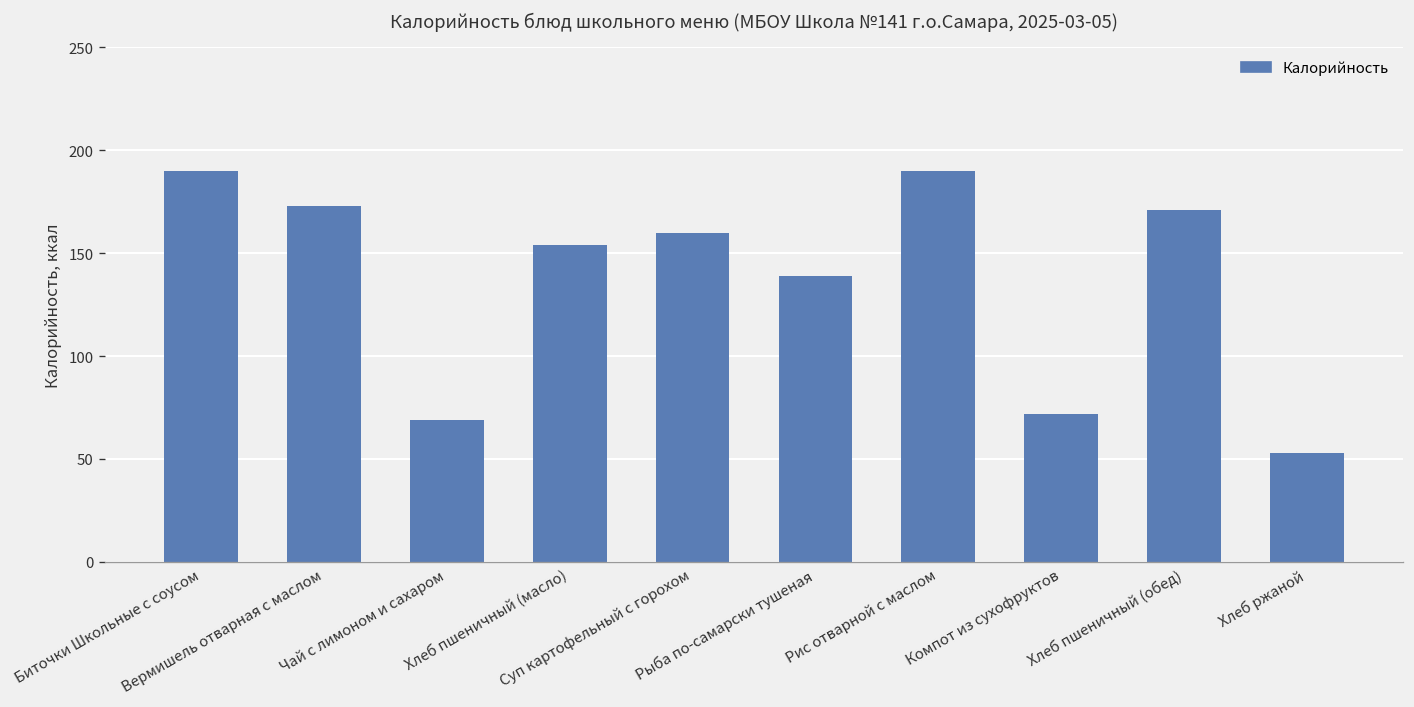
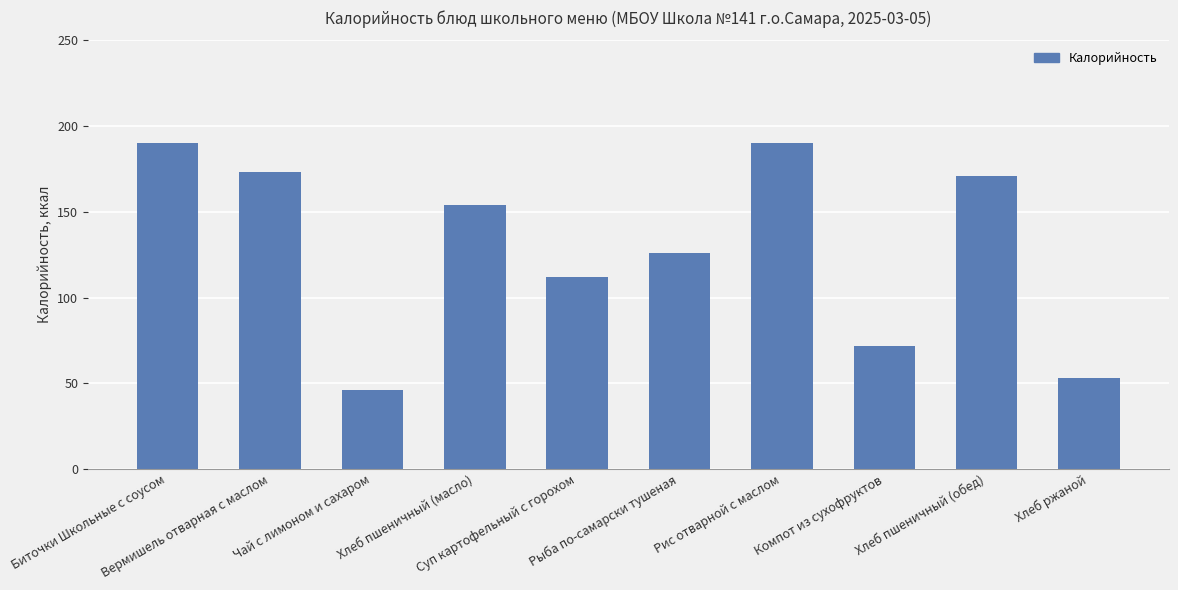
  {
    "Биточки Школьные с соусом": 190,
    "Вермишель отварная с маслом": 173,
-   "Чай с лимоном и сахаром": 69,
+   "Чай с лимоном и сахаром": 46,
    "Хлеб пшеничный (масло)": 154,
-   "Суп картофельный с горохом": 160,
-   "Рыба по-самарски тушеная": 139,
+   "Суп картофельный с горохом": 112,
+   "Рыба по-самарски тушеная": 126,
    "Рис отварной с маслом": 190,
    "Компот из сухофруктов": 72,
    "Хлеб пшеничный (обед)": 171,
    "Хлеб ржаной": 53
  }
